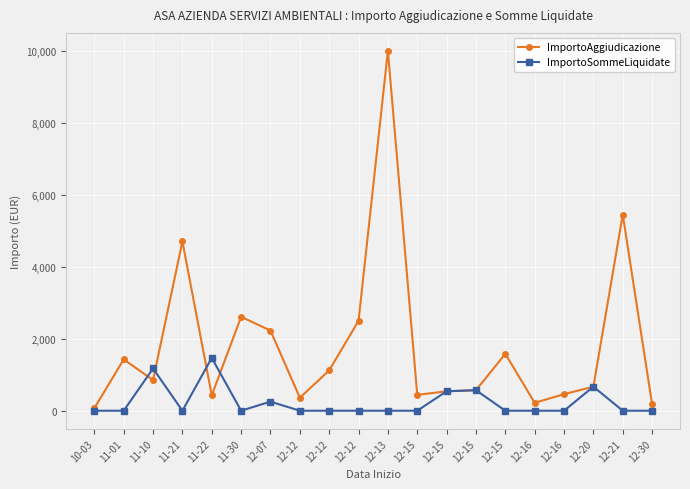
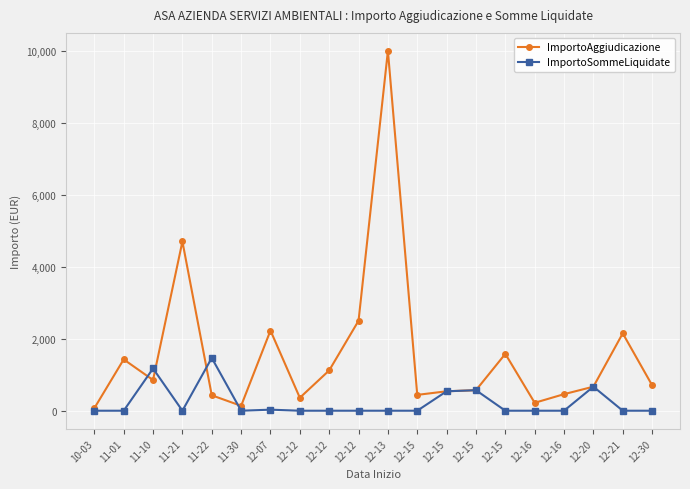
  {
    "ImportoAggiudicazione": {
      "11-01": "1,400",
      "11-10": "900",
      "11-21": "4,700",
      "11-22": "400",
-     "11-30": "2,600",
+     "11-30": "100",
      "12-07": "2,200",
      "12-13": "10,000",
-     "12-21": "5,500",
-     "12-30": "200"
+     "12-21": "2,200",
+     "12-30": "700"
    },
    "ImportoSommeLiquidate": {
      "11-01": "0",
      "11-10": "1,200",
      "11-21": "0",
      "11-22": "1,500",
      "11-30": "0",
-     "12-07": "300",
+     "12-07": "0",
      "12-13": "0",
      "12-21": "0",
      "12-30": "0"
    }
  }
